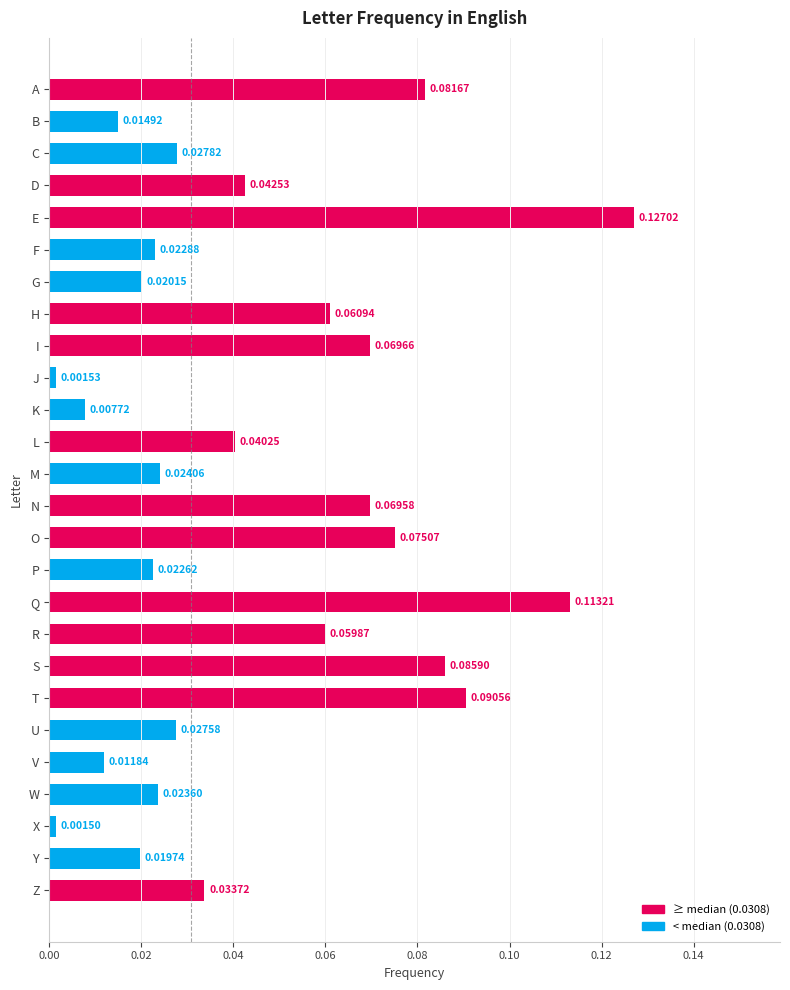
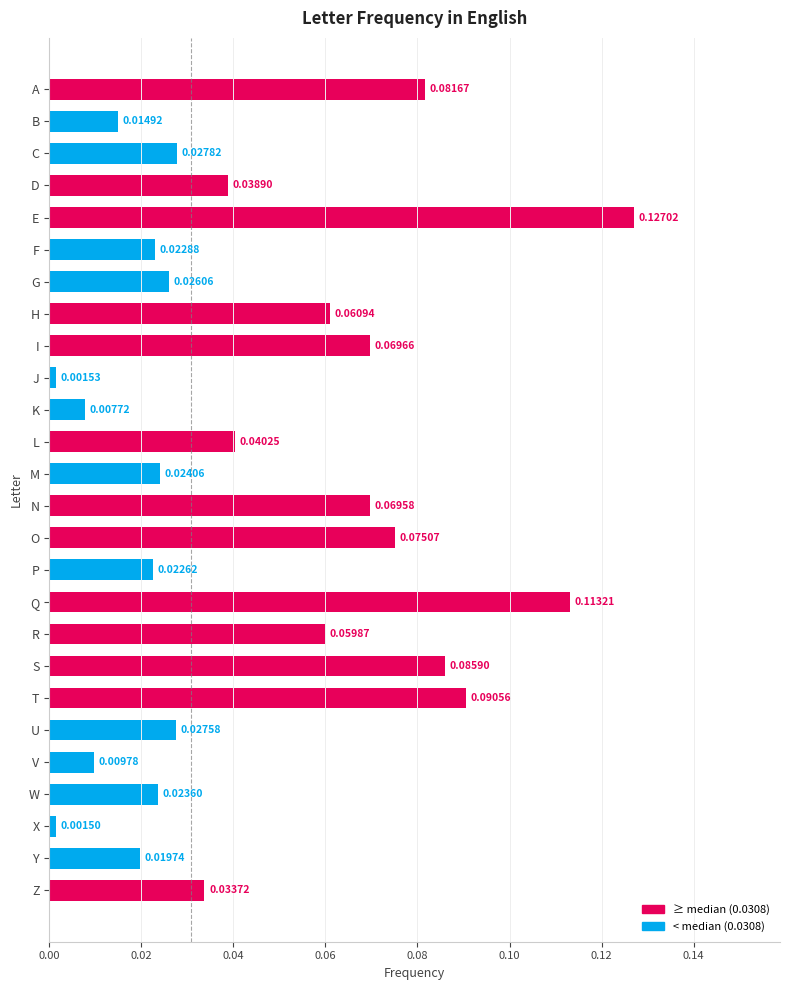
  {
    "A": 0.08167,
    "B": 0.01492,
    "C": 0.02782,
-   "D": 0.04253,
+   "D": 0.03890,
    "E": 0.12702,
    "F": 0.02288,
-   "G": 0.02015,
+   "G": 0.02606,
    "H": 0.06094,
    "I": 0.06966,
    "J": 0.00153,
    "K": 0.00772,
    "L": 0.04025,
    "M": 0.02406,
    "N": 0.06958,
    "O": 0.07507,
    "P": 0.02262,
    "Q": 0.11321,
    "R": 0.05987,
    "S": 0.08590,
    "T": 0.09056,
    "U": 0.02758,
-   "V": 0.01184,
+   "V": 0.00978,
    "W": 0.02360,
    "X": 0.00150,
    "Y": 0.01974,
    "Z": 0.03372
  }
